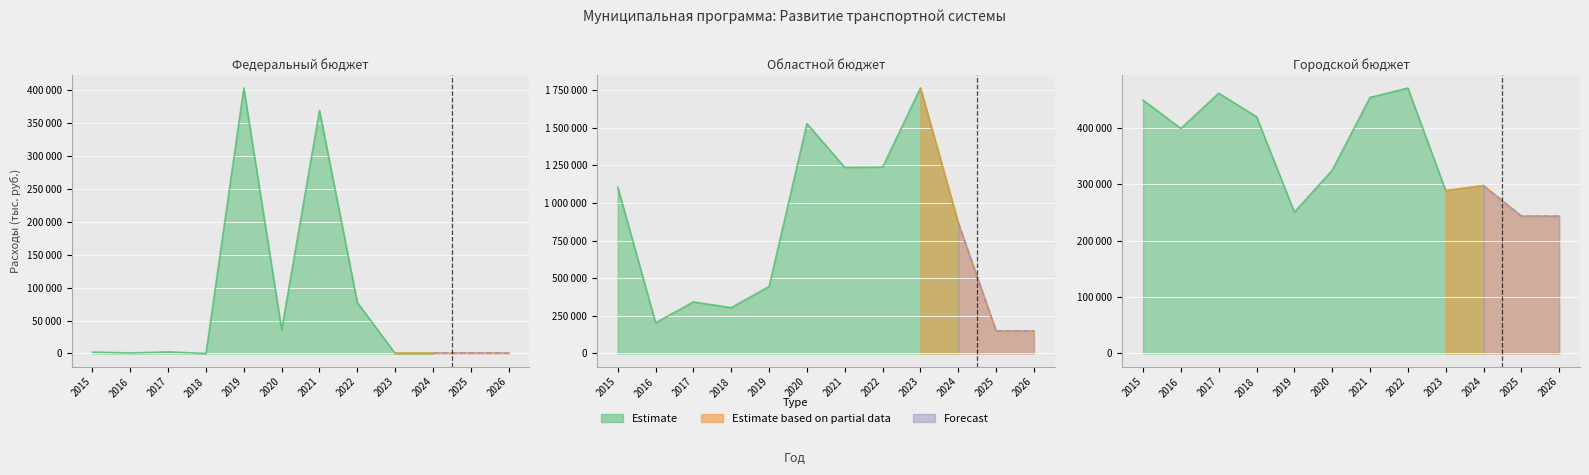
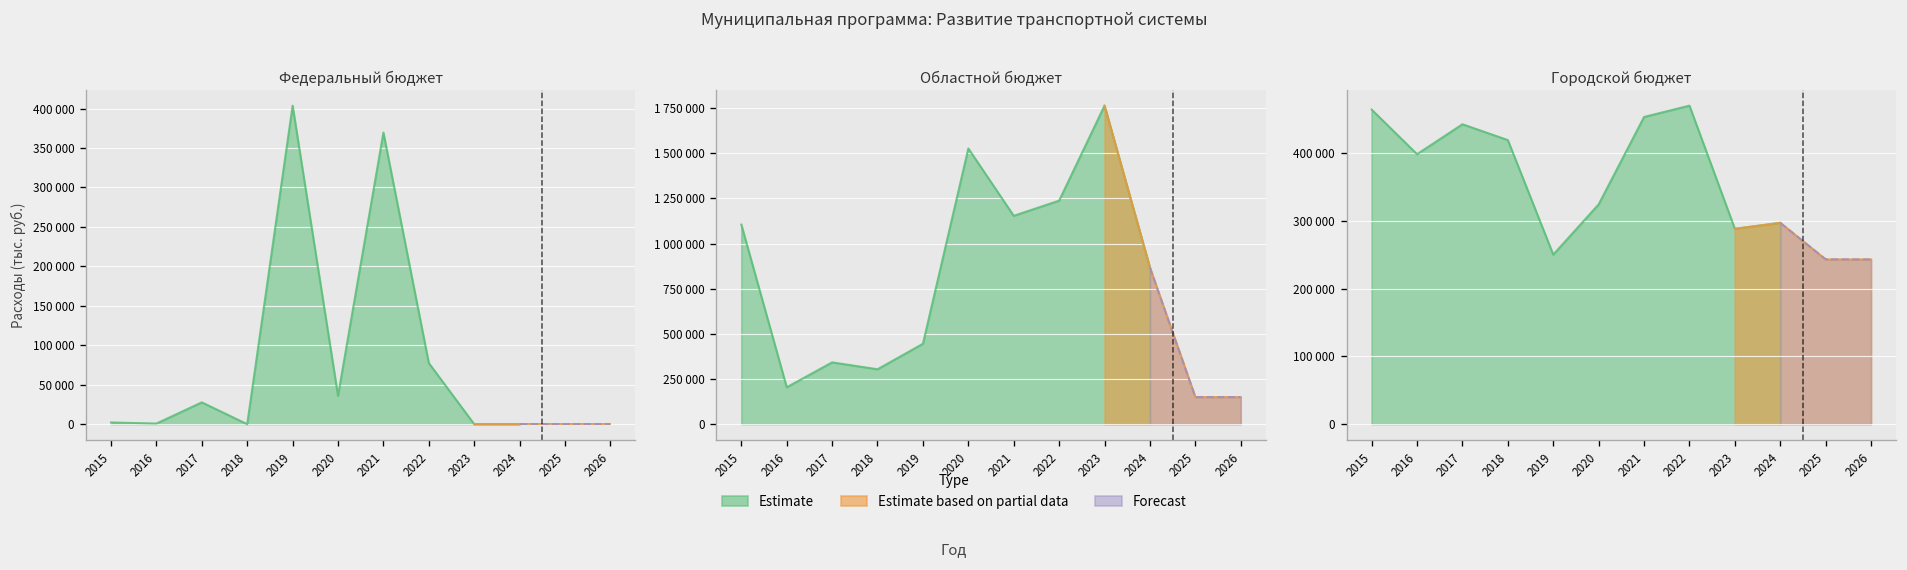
  {
    "Федеральный бюджет": {
      "Estimate": {
        "2015": 0,
        "2016": 0,
-       "2017": 0,
+       "2017": 30000,
        "2018": 0,
        "2019": 400000,
        "2020": 40000,
        "2021": 370000,
        "2022": 80000
      }
    },
    "Областной бюджет": {
      "Estimate": {
        "2015": 1110000,
        "2016": 200000,
        "2017": 340000,
        "2018": 300000,
        "2019": 450000,
        "2020": 1530000,
-       "2021": 1240000,
+       "2021": 1150000,
        "2022": 1240000
      }
    },
    "Городской бюджет": {
      "Estimate": {
-       "2015": 450000,
+       "2015": 460000,
        "2016": 400000,
-       "2017": 460000,
+       "2017": 440000,
        "2018": 420000,
        "2019": 250000,
        "2020": 320000,
        "2021": 450000,
        "2022": 470000
      }
    }
  }
